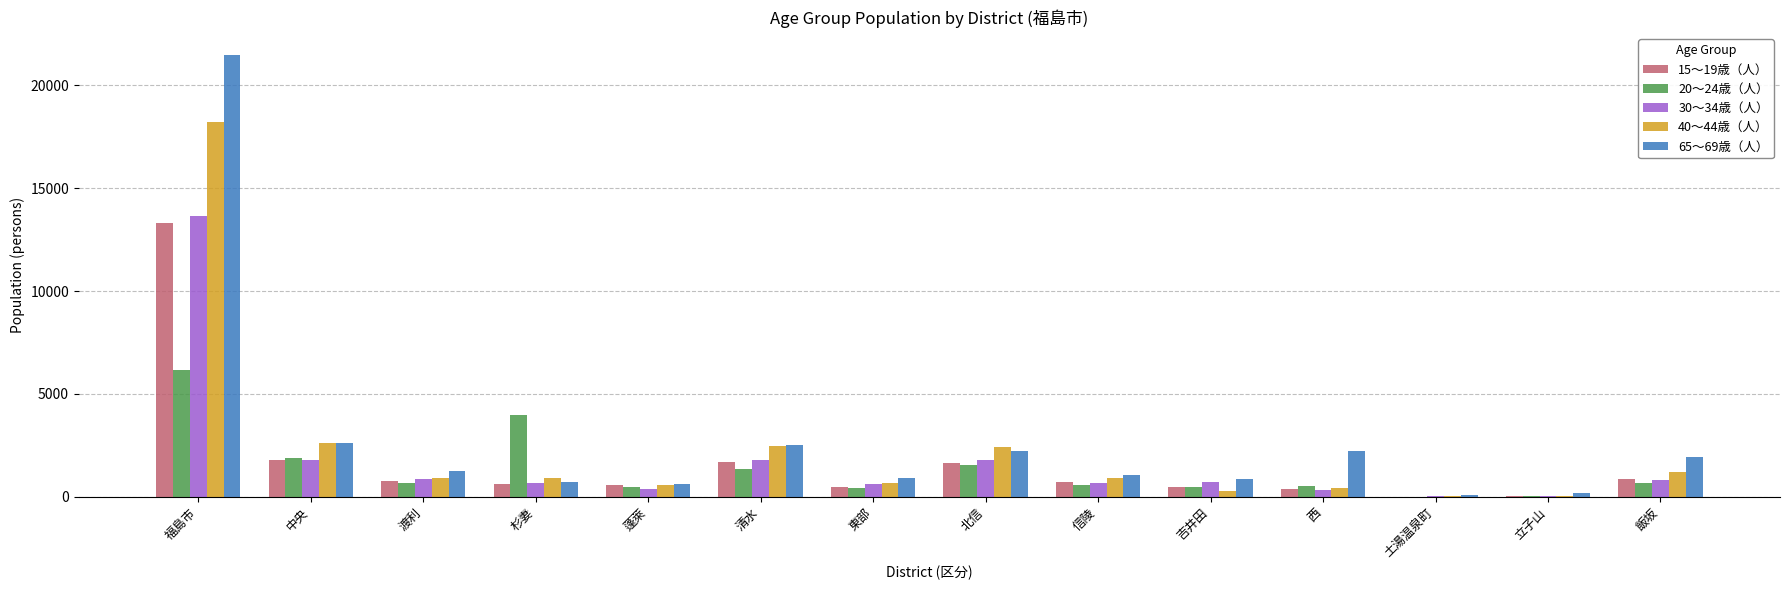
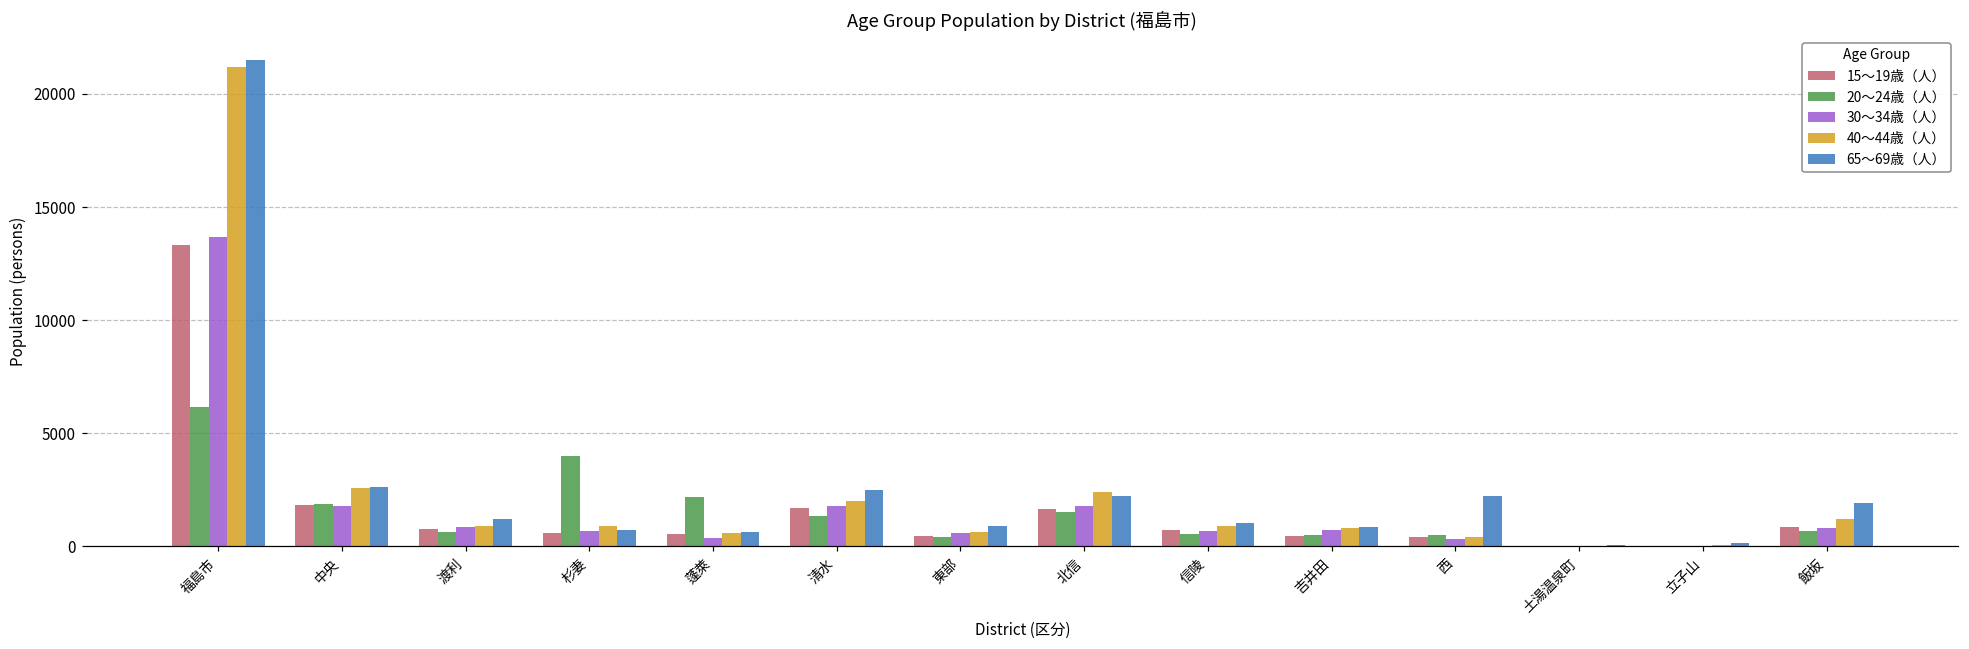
  {
    "15～19歳（人）": {
      "福島市": 13300,
      "中央": 1800,
      "渡利": 800,
      "杉妻": 600,
      "蓬萊": 500,
      "清水": 1700,
      "東部": 500,
      "北信": 1700,
      "信陵": 700,
      "吉井田": 500,
      "西": 400,
      "飯坂": 900
    },
    "20～24歳（人）": {
      "福島市": 6200,
      "中央": 1900,
      "渡利": 700,
      "杉妻": 4000,
-     "蓬萊": 500,
+     "蓬萊": 2200,
      "清水": 1300,
      "東部": 400,
      "北信": 1500,
      "信陵": 600,
      "吉井田": 500,
      "西": 500,
      "飯坂": 700
    },
    "30～34歳（人）": {
      "福島市": 13700,
      "中央": 1800,
      "渡利": 800,
      "杉妻": 700,
      "蓬萊": 400,
      "清水": 1800,
      "東部": 600,
      "北信": 1800,
      "信陵": 700,
      "吉井田": 700,
      "西": 300,
      "飯坂": 800
    },
    "40～44歳（人）": {
-     "福島市": 18200,
+     "福島市": 21200,
      "中央": 2600,
      "渡利": 900,
      "杉妻": 900,
      "蓬萊": 600,
-     "清水": 2500,
+     "清水": 2000,
      "東部": 700,
      "北信": 2400,
      "信陵": 900,
-     "吉井田": 300,
+     "吉井田": 800,
      "西": 400,
      "飯坂": 1200
    },
    "65～69歳（人）": {
      "福島市": 21500,
      "中央": 2600,
      "渡利": 1200,
      "杉妻": 700,
      "蓬萊": 600,
      "清水": 2500,
      "東部": 900,
      "北信": 2200,
      "信陵": 1000,
      "吉井田": 800,
      "西": 2200,
      "立子山": 200,
      "飯坂": 1900
    }
  }
